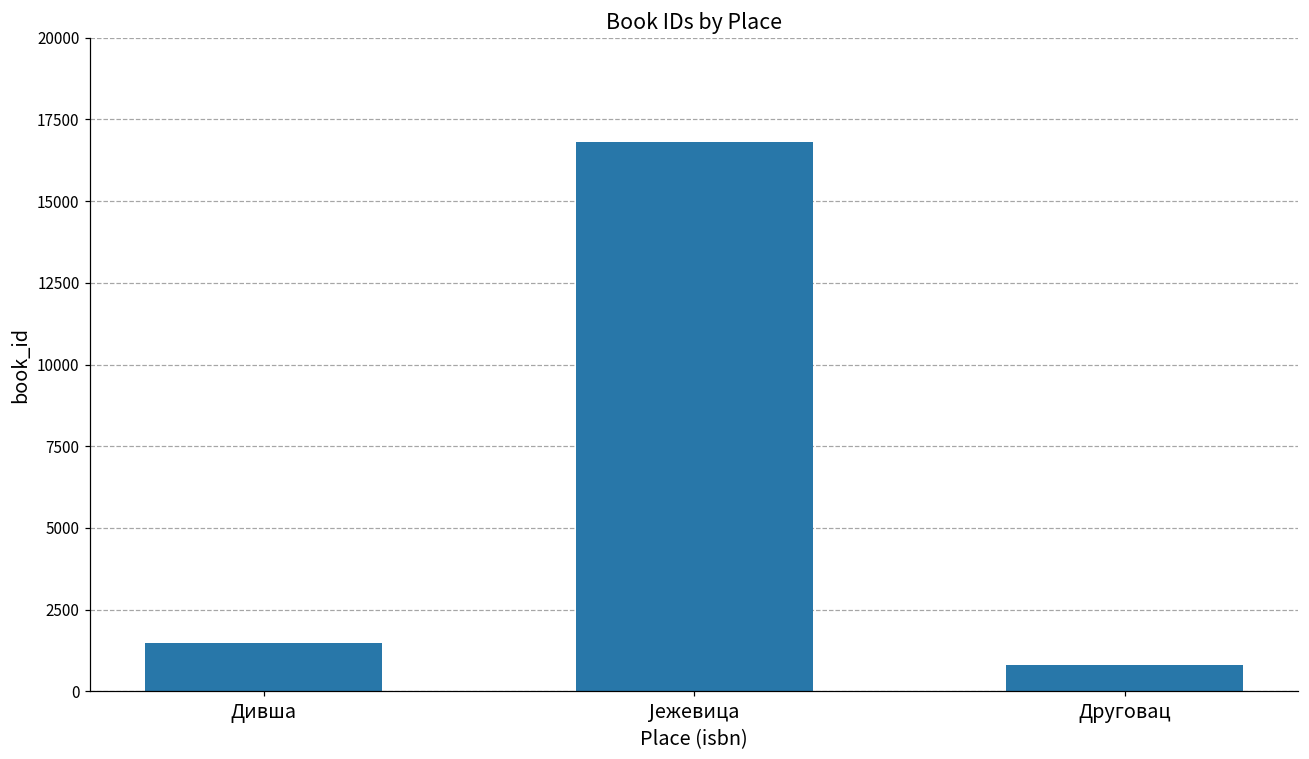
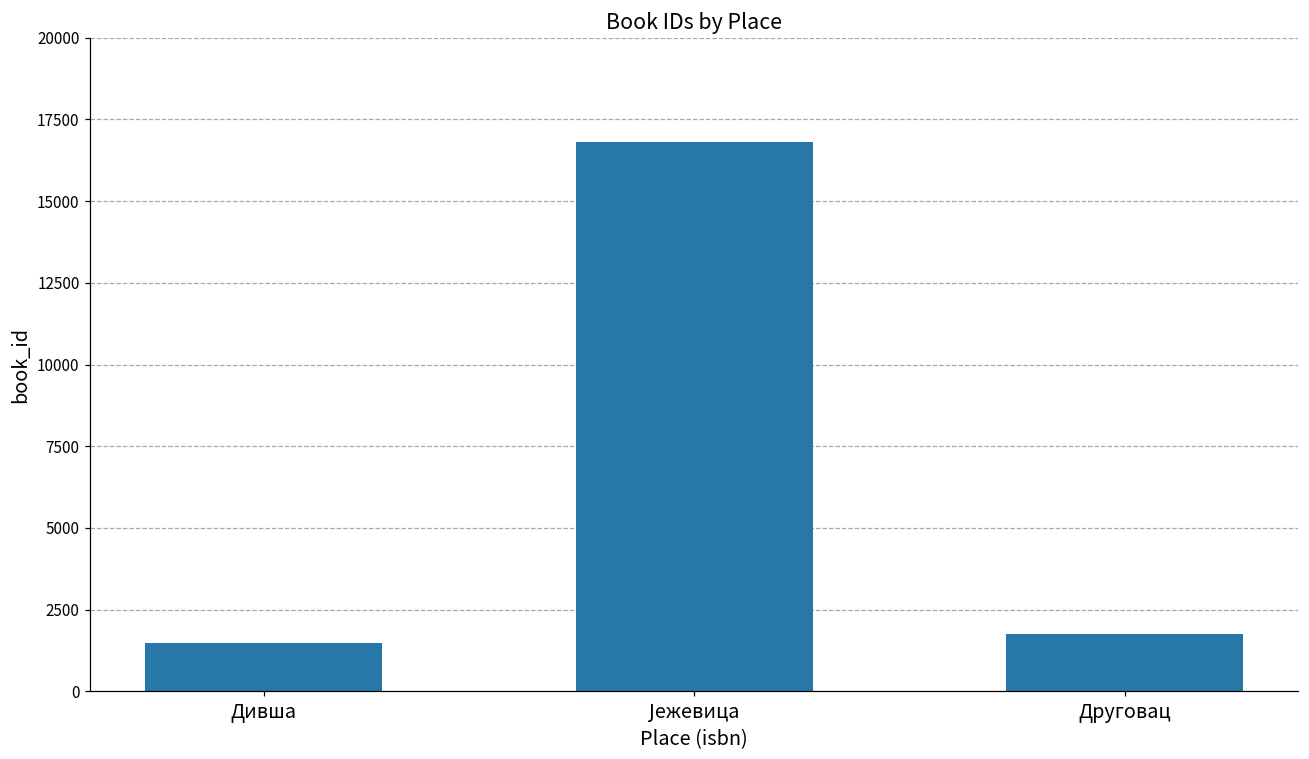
  {
    "Дивша": 1500,
    "Јежевица": 16800,
-   "Друговац": 800
+   "Друговац": 1800
  }
